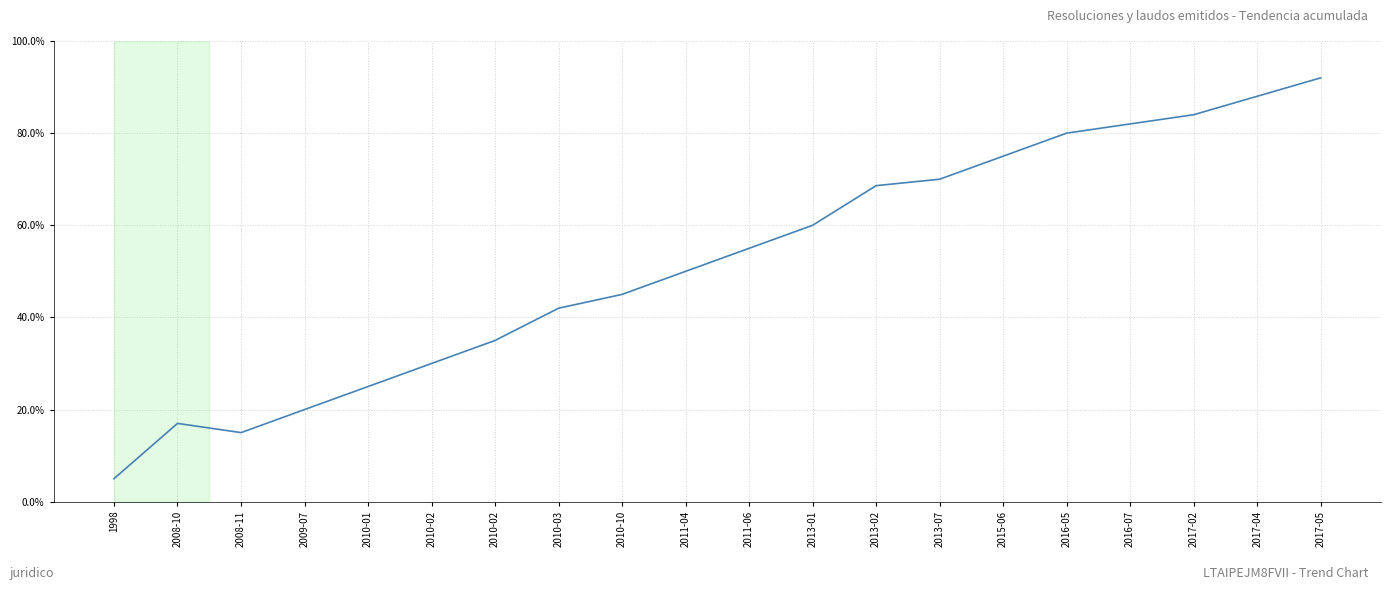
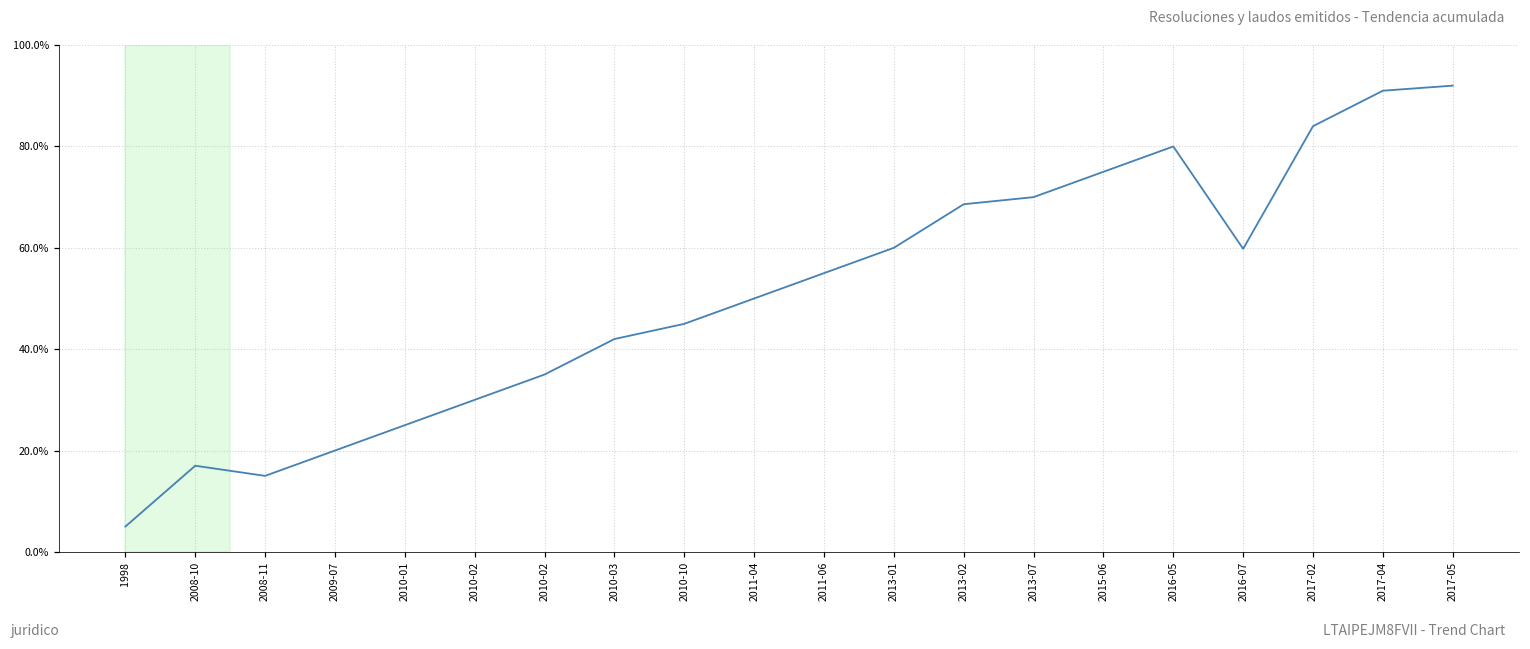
  {
    "1998": "5%",
    "2008-10": "17%",
    "2008-11": "15%",
    "2009-07": "20%",
    "2010-01": "25%",
    "2010-03": "42%",
    "2010-10": "45%",
    "2011-04": "50%",
    "2011-06": "55%",
    "2013-01": "60%",
    "2013-02": "69%",
    "2013-07": "70%",
    "2015-06": "75%",
    "2016-05": "80%",
-   "2016-07": "82%",
+   "2016-07": "60%",
    "2017-02": "84%",
-   "2017-04": "88%",
+   "2017-04": "91%",
    "2017-05": "92%"
  }
